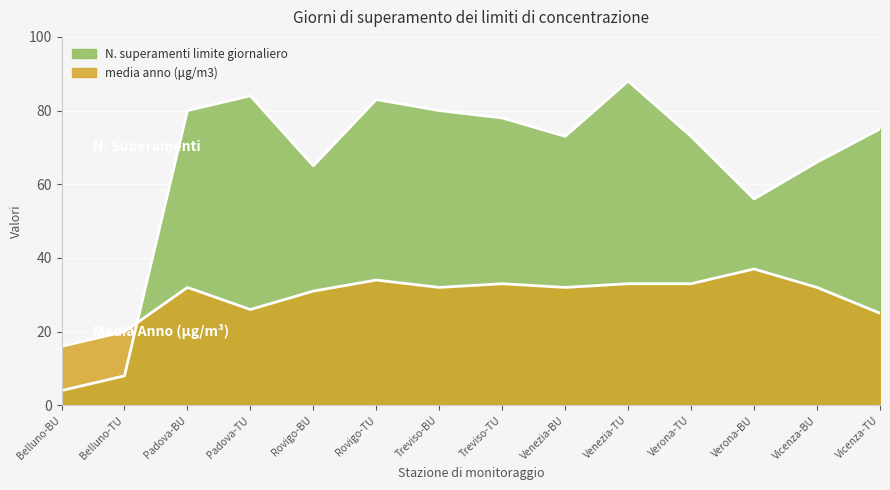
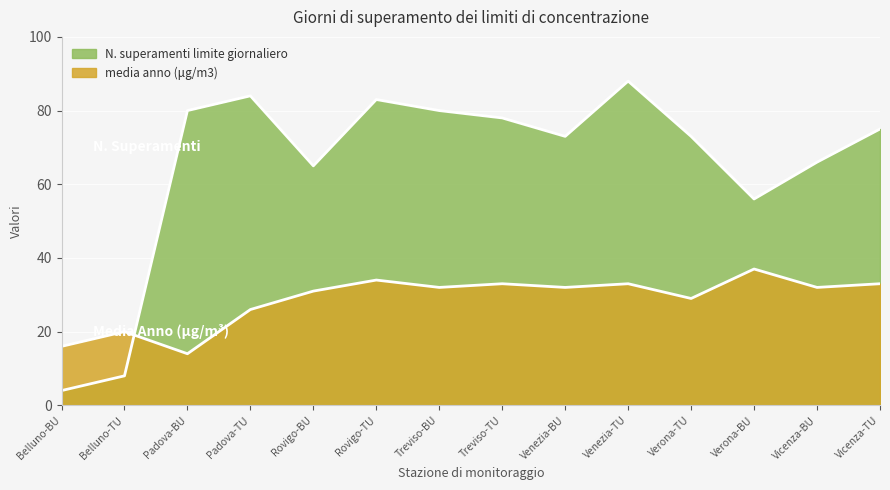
  {
    "N. superamenti limite giornaliero": {
      "Belluno-BU": 4,
      "Belluno-TU": 8,
      "Padova-BU": 80,
      "Padova-TU": 84,
      "Rovigo-BU": 65,
      "Rovigo-TU": 83,
      "Treviso-BU": 80,
      "Treviso-TU": 78,
      "Venezia-BU": 73,
      "Venezia-TU": 88,
      "Verona-TU": 73,
      "Verona-BU": 56,
      "Vicenza-BU": 66,
      "Vicenza-TU": 75
    },
    "media anno (μg/m3)": {
      "Belluno-BU": 16,
      "Belluno-TU": 20,
-     "Padova-BU": 32,
+     "Padova-BU": 14,
      "Padova-TU": 26,
      "Rovigo-BU": 31,
      "Rovigo-TU": 34,
      "Treviso-BU": 32,
      "Treviso-TU": 33,
      "Venezia-BU": 32,
      "Venezia-TU": 33,
-     "Verona-TU": 33,
+     "Verona-TU": 29,
      "Verona-BU": 37,
      "Vicenza-BU": 32,
-     "Vicenza-TU": 25
+     "Vicenza-TU": 33
    }
  }
